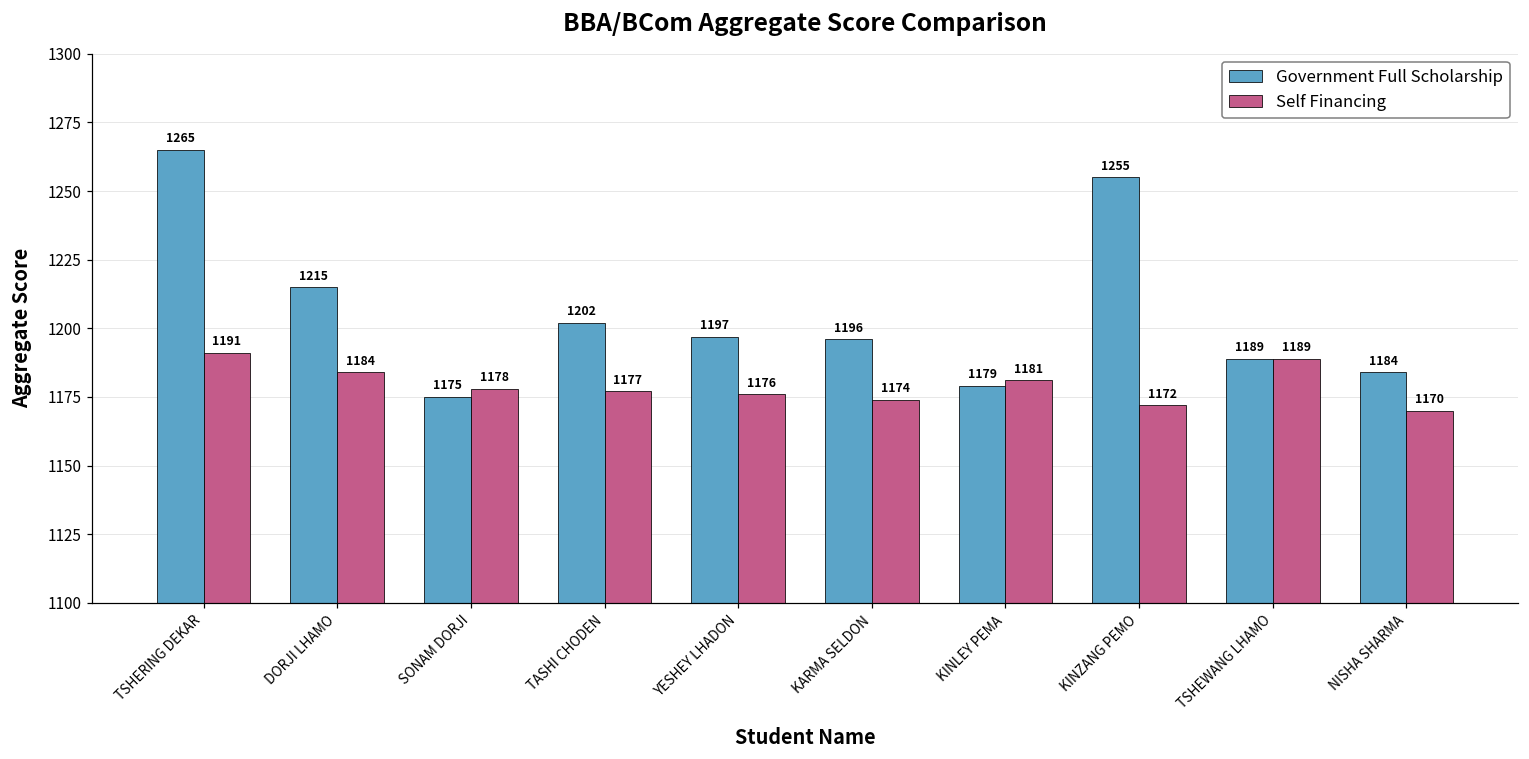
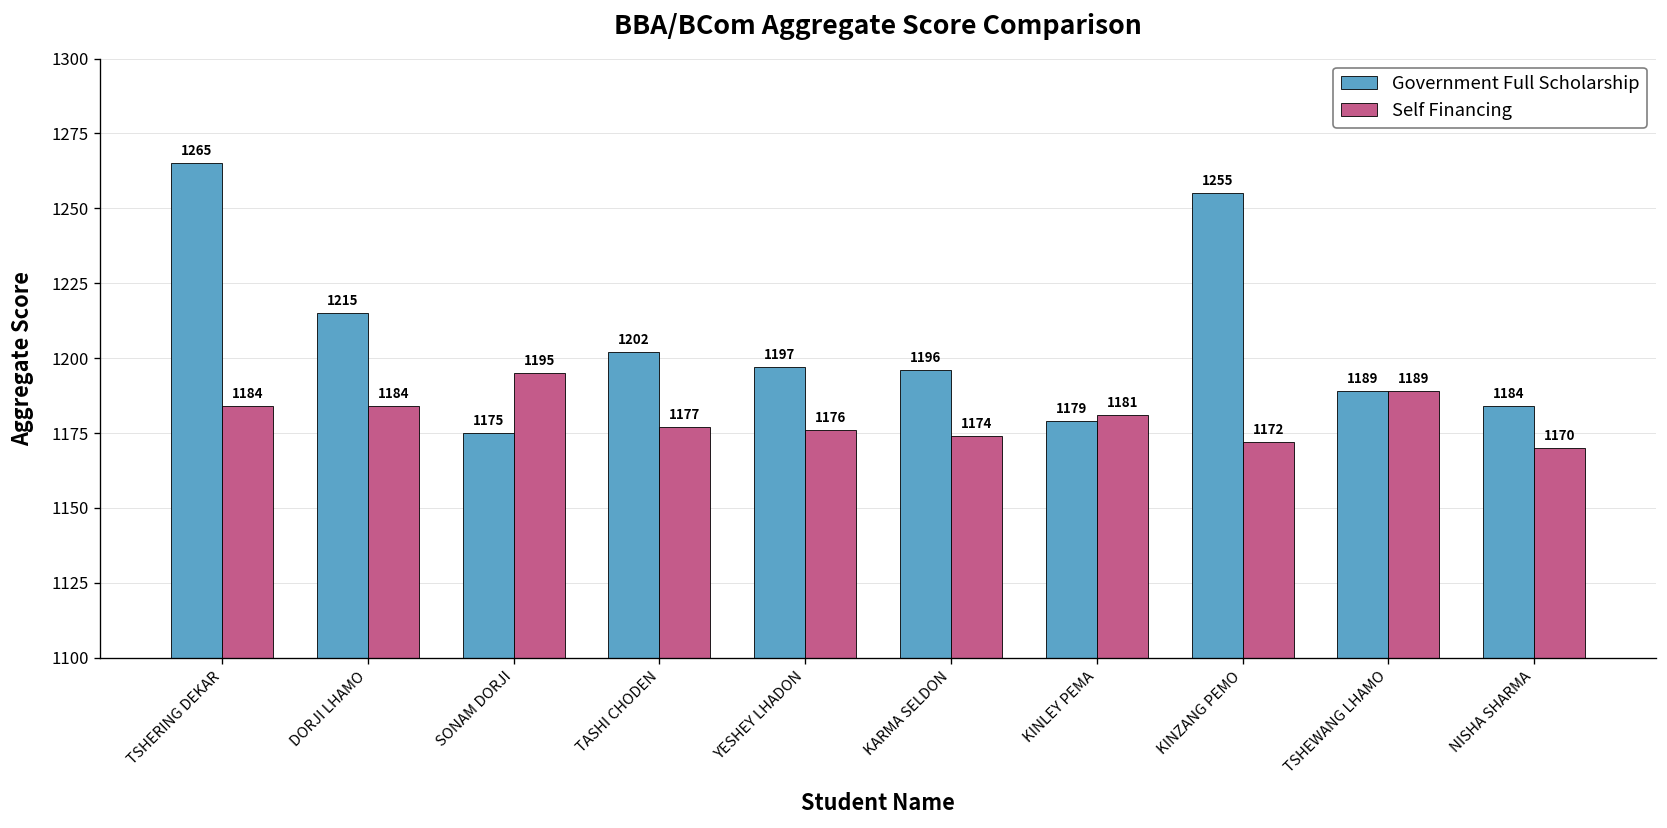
  {
    "Government Full Scholarship": {
      "TSHERING DEKAR": 1265,
      "DORJI LHAMO": 1215,
      "SONAM DORJI": 1175,
      "TASHI CHODEN": 1202,
      "YESHEY LHADON": 1197,
      "KARMA SELDON": 1196,
      "KINLEY PEMA": 1179,
      "KINZANG PEMO": 1255,
      "TSHEWANG LHAMO": 1189,
      "NISHA SHARMA": 1184
    },
    "Self Financing": {
-     "TSHERING DEKAR": 1191,
+     "TSHERING DEKAR": 1184,
      "DORJI LHAMO": 1184,
-     "SONAM DORJI": 1178,
+     "SONAM DORJI": 1195,
      "TASHI CHODEN": 1177,
      "YESHEY LHADON": 1176,
      "KARMA SELDON": 1174,
      "KINLEY PEMA": 1181,
      "KINZANG PEMO": 1172,
      "TSHEWANG LHAMO": 1189,
      "NISHA SHARMA": 1170
    }
  }
